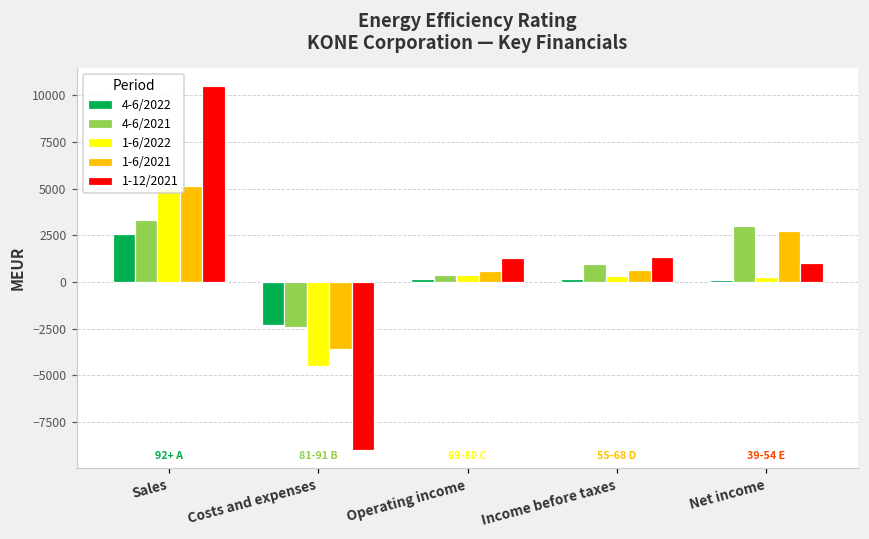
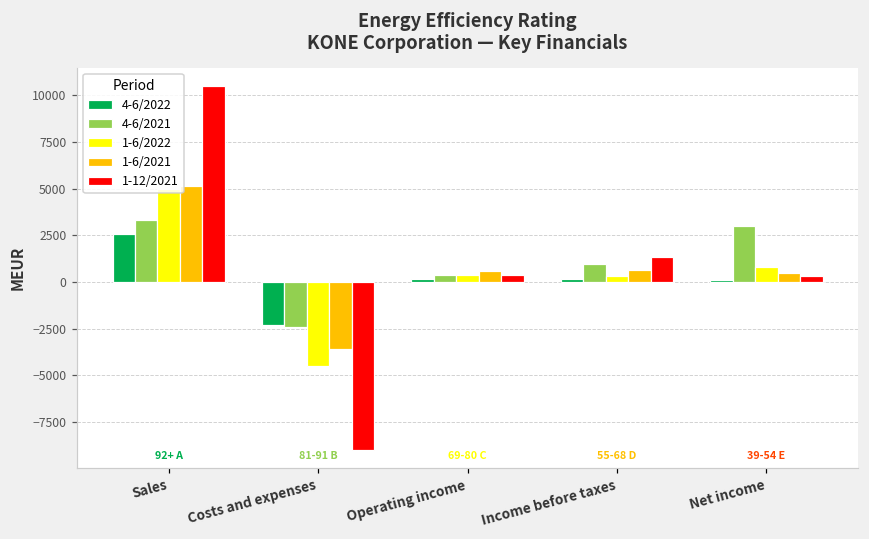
  {
    "4-6/2022": {
      "Sales": 2600,
      "Costs and expenses": -2300,
      "Operating income": 200,
      "Income before taxes": 200
    },
    "4-6/2021": {
      "Sales": 3300,
      "Costs and expenses": -2400,
      "Operating income": 400,
      "Income before taxes": 1000,
      "Net income": 3000
    },
    "1-6/2022": {
      "Sales": 5000,
      "Costs and expenses": -4500,
      "Operating income": 400,
      "Income before taxes": 400,
-     "Net income": 300
+     "Net income": 800
    },
    "1-6/2021": {
      "Sales": 5100,
      "Costs and expenses": -3600,
      "Operating income": 600,
      "Income before taxes": 600,
-     "Net income": 2700
+     "Net income": 500
    },
    "1-12/2021": {
      "Sales": 10500,
-     "Operating income": 1300,
+     "Operating income": 400,
      "Income before taxes": 1300,
-     "Net income": 1000
+     "Net income": 300
    }
  }
